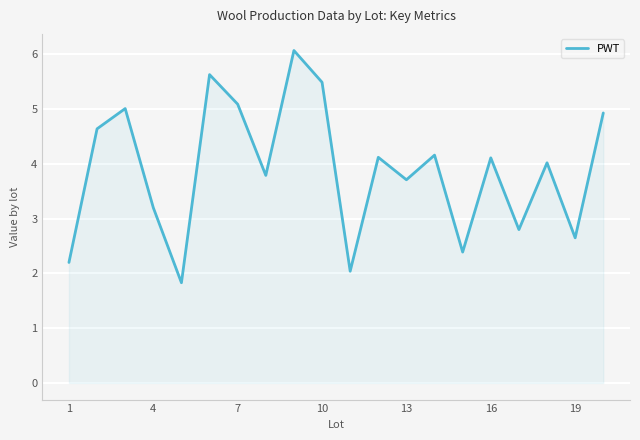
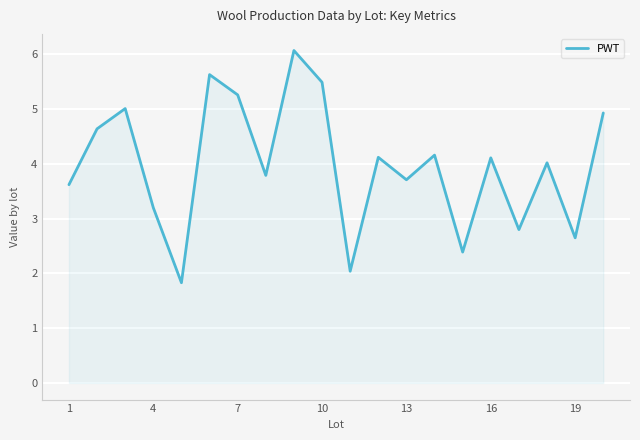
  {
-   "1": 2.2,
+   "1": 3.6,
    "4": 3.2,
-   "7": 5.1,
+   "7": 5.3,
    "10": 5.5,
    "13": 3.7,
    "16": 4.1,
    "19": 2.7
  }
